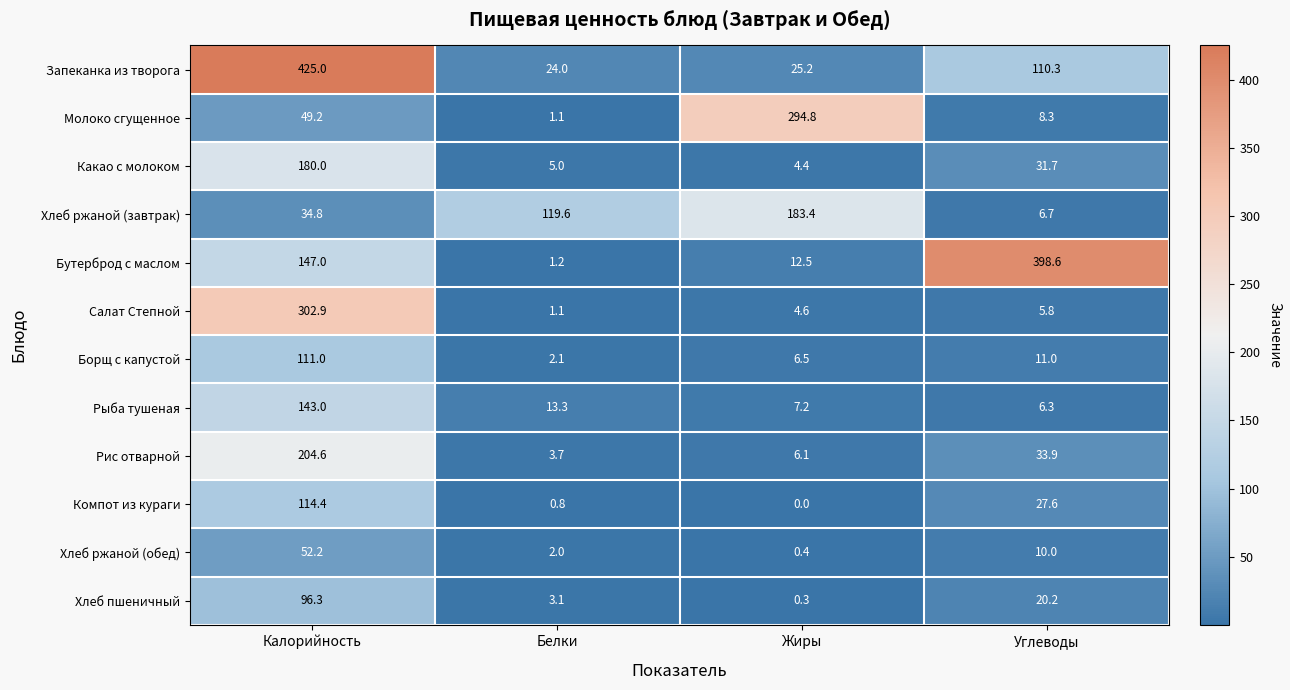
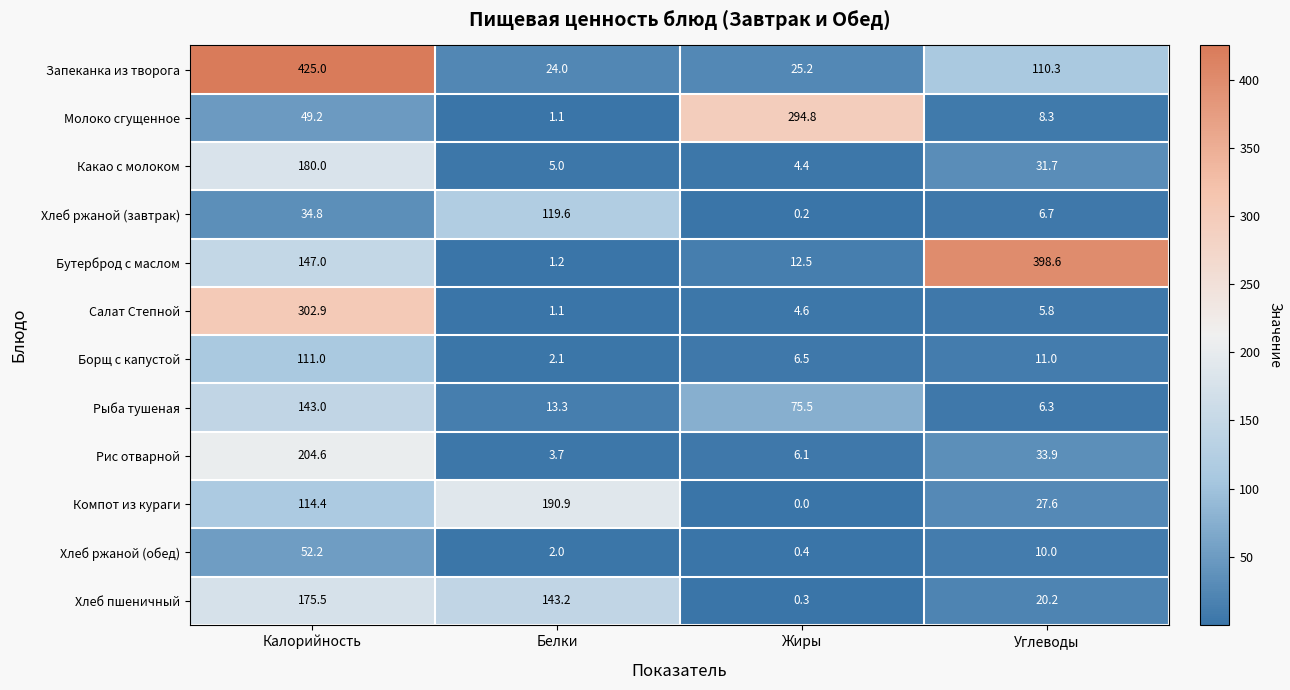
  {
    "Запеканка из творога": {
      "Калорийность": 425.0,
      "Белки": 24.0,
      "Жиры": 25.2,
      "Углеводы": 110.3
    },
    "Молоко сгущенное": {
      "Калорийность": 49.2,
      "Белки": 1.1,
      "Жиры": 294.8,
      "Углеводы": 8.3
    },
    "Какао с молоком": {
      "Калорийность": 180.0,
      "Белки": 5.0,
      "Жиры": 4.4,
      "Углеводы": 31.7
    },
    "Хлеб ржаной (завтрак)": {
      "Калорийность": 34.8,
      "Белки": 119.6,
-     "Жиры": 183.4,
+     "Жиры": 0.2,
      "Углеводы": 6.7
    },
    "Бутерброд с маслом": {
      "Калорийность": 147.0,
      "Белки": 1.2,
      "Жиры": 12.5,
      "Углеводы": 398.6
    },
    "Салат Степной": {
      "Калорийность": 302.9,
      "Белки": 1.1,
      "Жиры": 4.6,
      "Углеводы": 5.8
    },
    "Борщ с капустой": {
      "Калорийность": 111.0,
      "Белки": 2.1,
      "Жиры": 6.5,
      "Углеводы": 11.0
    },
    "Рыба тушеная": {
      "Калорийность": 143.0,
      "Белки": 13.3,
-     "Жиры": 7.2,
+     "Жиры": 75.5,
      "Углеводы": 6.3
    },
    "Рис отварной": {
      "Калорийность": 204.6,
      "Белки": 3.7,
      "Жиры": 6.1,
      "Углеводы": 33.9
    },
    "Компот из кураги": {
      "Калорийность": 114.4,
-     "Белки": 0.8,
+     "Белки": 190.9,
      "Жиры": 0.0,
      "Углеводы": 27.6
    },
    "Хлеб ржаной (обед)": {
      "Калорийность": 52.2,
      "Белки": 2.0,
      "Жиры": 0.4,
      "Углеводы": 10.0
    },
    "Хлеб пшеничный": {
-     "Калорийность": 96.3,
-     "Белки": 3.1,
+     "Калорийность": 175.5,
+     "Белки": 143.2,
      "Жиры": 0.3,
      "Углеводы": 20.2
    }
  }
